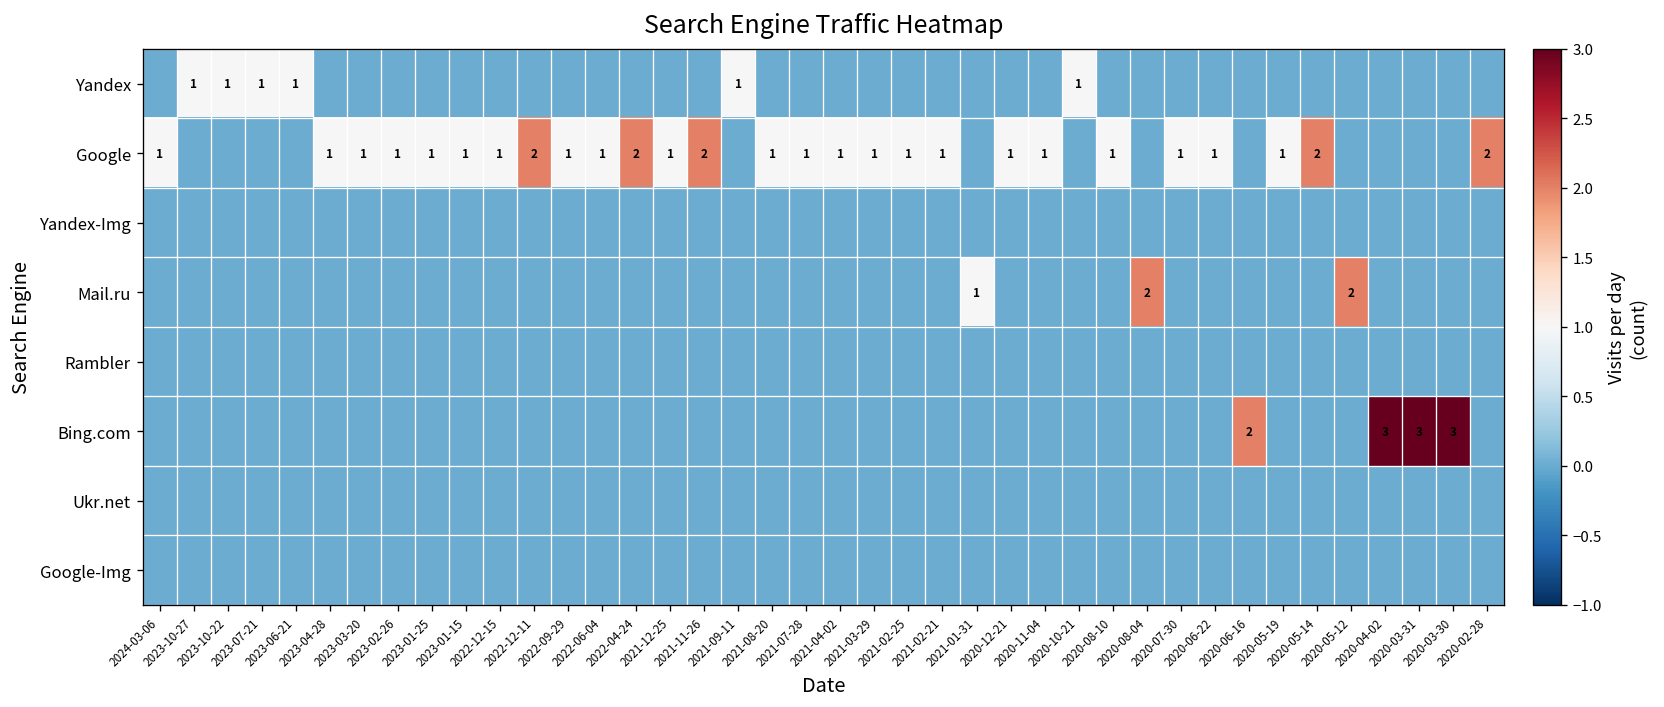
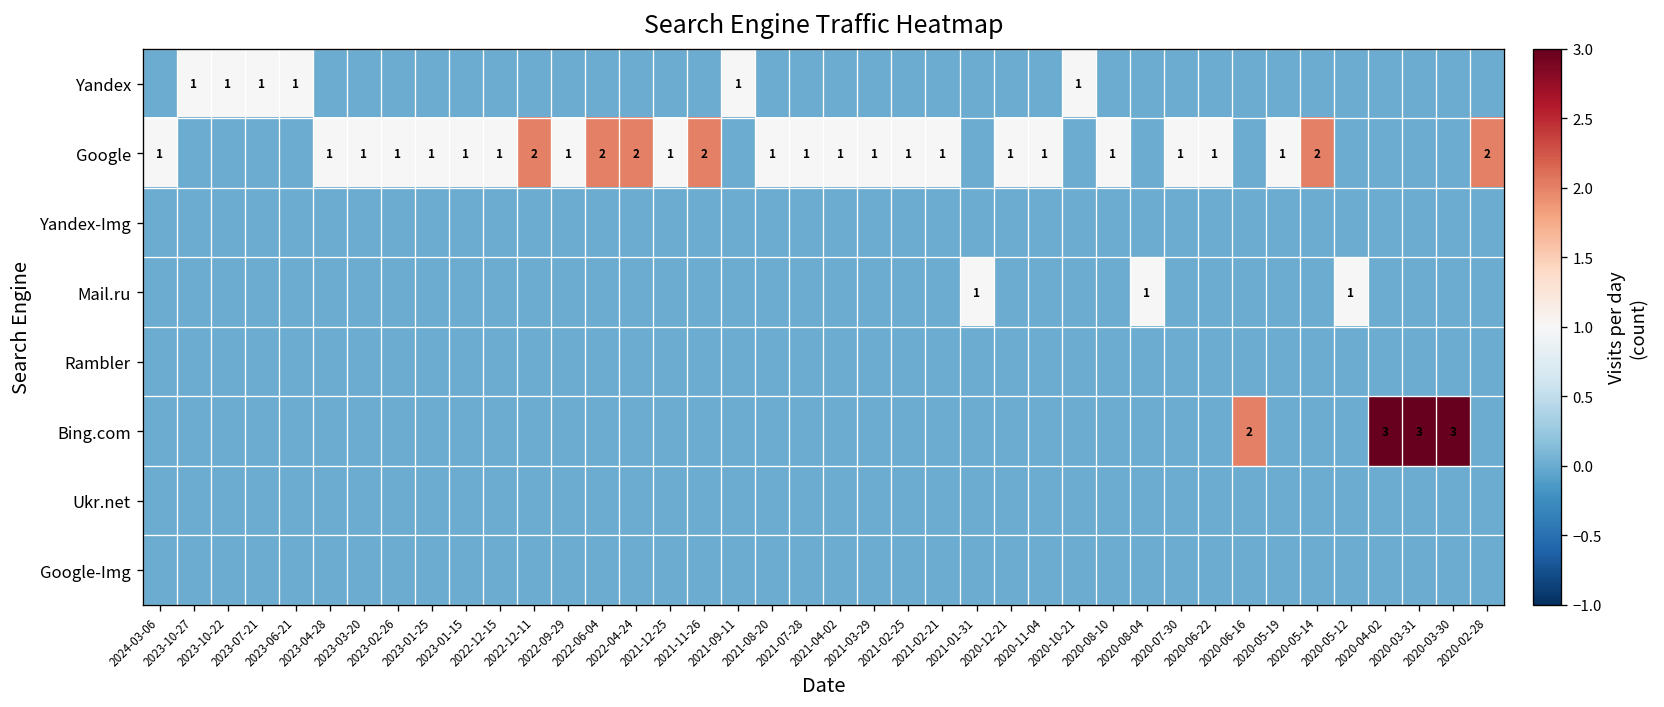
  {
    "Yandex": {
      "2023-10-27": 1,
      "2023-10-22": 1,
      "2023-07-21": 1,
      "2023-06-21": 1,
      "2021-09-11": 1,
      "2020-10-21": 1
    },
    "Google": {
      "2024-03-06": 1,
      "2023-04-28": 1,
      "2023-03-20": 1,
      "2023-02-26": 1,
      "2023-01-25": 1,
      "2023-01-15": 1,
      "2022-12-15": 1,
      "2022-12-11": 2,
      "2022-09-29": 1,
-     "2022-06-04": 1,
+     "2022-06-04": 2,
      "2022-04-24": 2,
      "2021-12-25": 1,
      "2021-11-26": 2,
      "2021-08-20": 1,
      "2021-07-28": 1,
      "2021-04-02": 1,
      "2021-03-29": 1,
      "2021-02-25": 1,
      "2021-02-21": 1,
      "2020-12-21": 1,
      "2020-11-04": 1,
      "2020-08-10": 1,
      "2020-07-30": 1,
      "2020-06-22": 1,
      "2020-05-19": 1,
      "2020-05-14": 2,
      "2020-02-28": 2
    },
    "Mail.ru": {
      "2021-01-31": 1,
-     "2020-08-04": 2,
-     "2020-05-12": 2
+     "2020-08-04": 1,
+     "2020-05-12": 1
    },
    "Bing.com": {
      "2020-06-16": 2,
      "2020-04-02": 3,
      "2020-03-31": 3,
      "2020-03-30": 3
    }
  }
